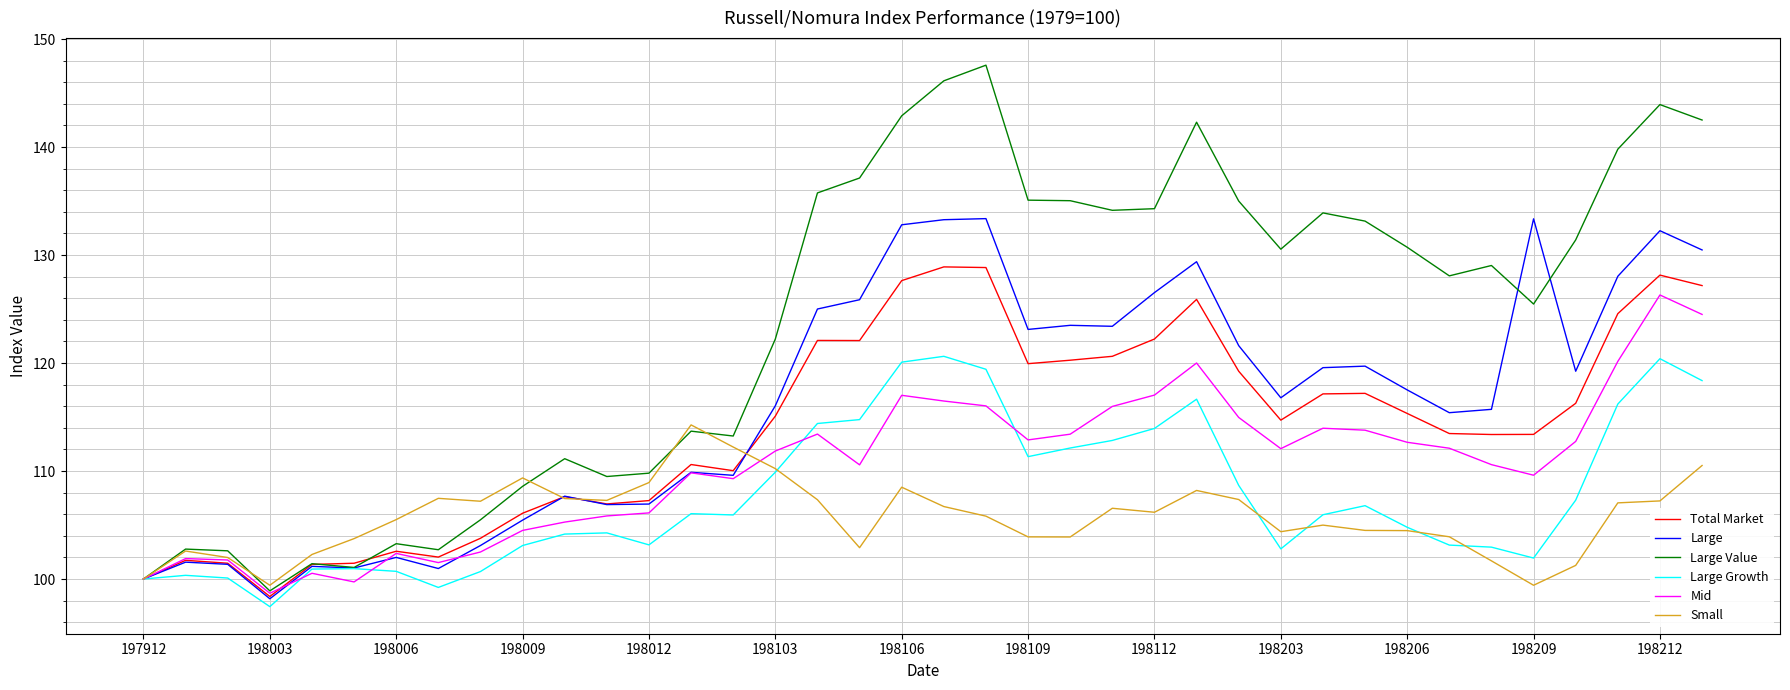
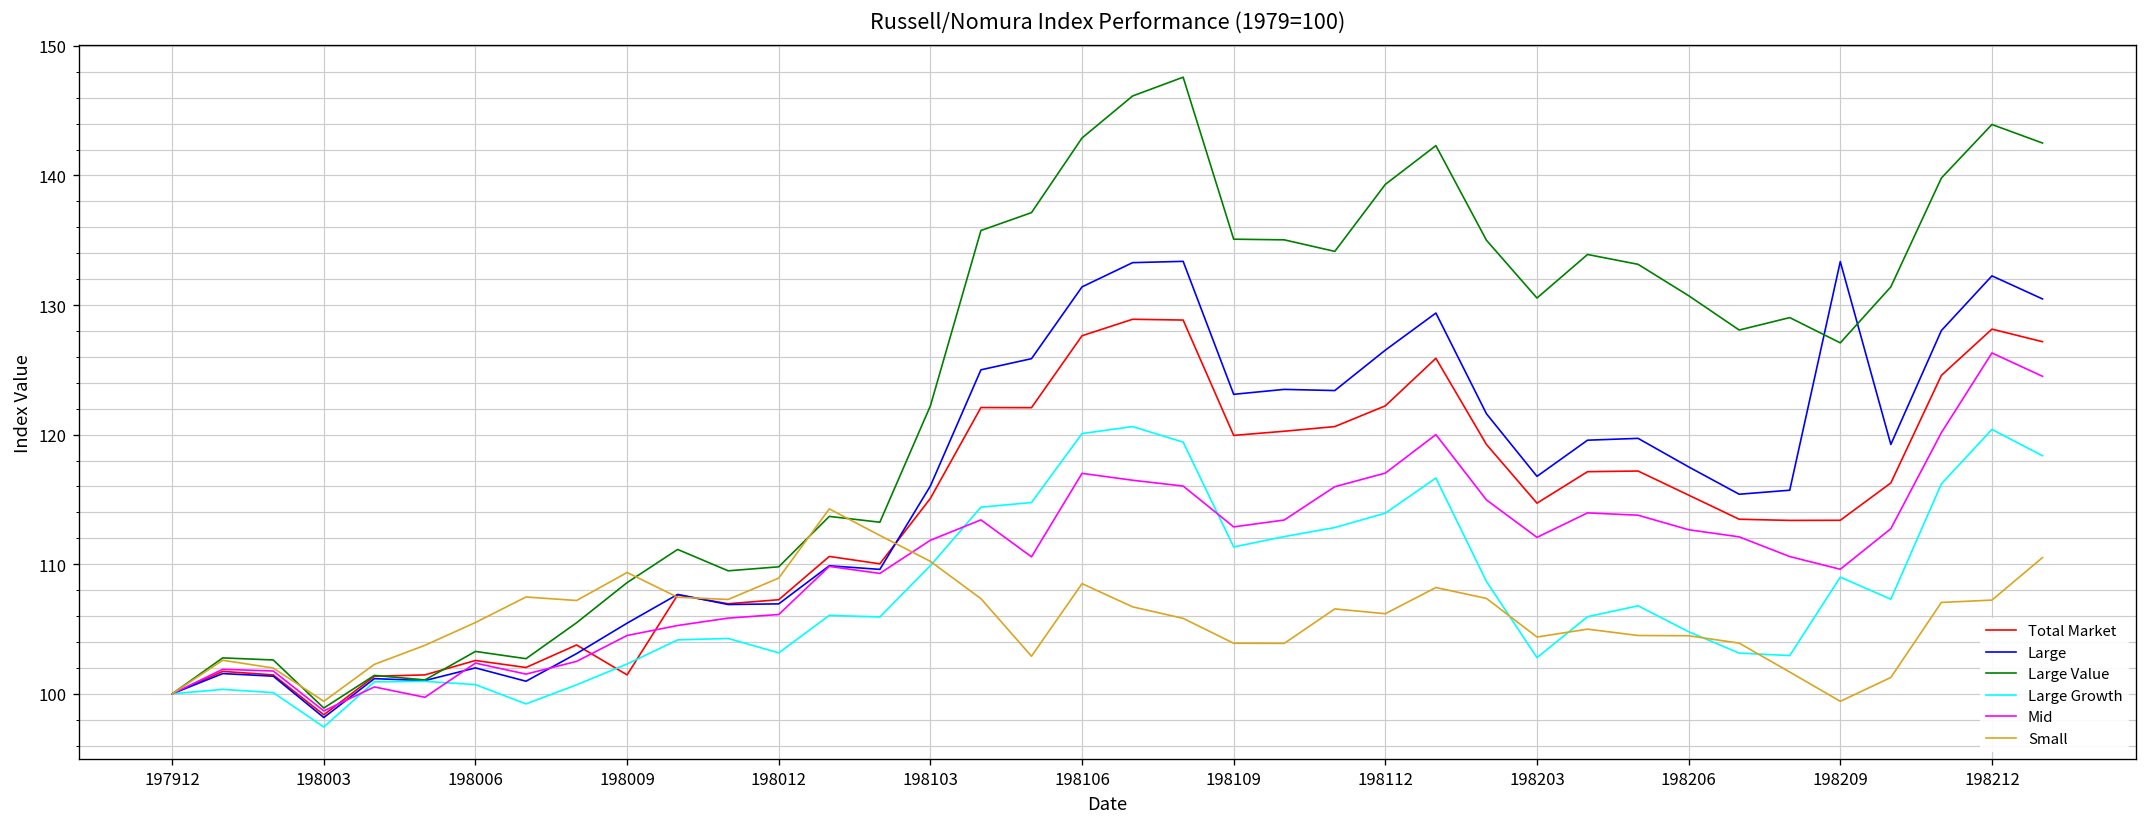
  {
    "Total Market": {
-     "198009": 106.1,
+     "198009": 101.5,
      "198012": 107.3,
      "198103": 115.1,
      "198106": 127.6,
      "198109": 119.9,
      "198112": 122.2,
      "198203": 114.7,
      "198206": 115.3,
      "198209": 113.4,
      "198212": 128.1
    },
    "Large": {
      "198006": 102.0,
      "198009": 105.5,
      "198012": 106.9,
      "198103": 116.0,
-     "198106": 132.8,
+     "198106": 131.4,
      "198109": 123.1,
      "198112": 126.5,
      "198203": 116.8,
      "198206": 117.5,
      "198209": 133.4,
      "198212": 132.3
    },
    "Large Value": {
      "198006": 103.3,
      "198009": 108.6,
      "198012": 109.8,
      "198103": 122.2,
      "198106": 142.9,
      "198109": 135.1,
-     "198112": 134.3,
+     "198112": 139.3,
      "198203": 130.5,
      "198206": 130.7,
-     "198209": 125.5,
+     "198209": 127.1,
      "198212": 143.9
    },
    "Large Growth": {
      "198003": 97.4,
      "198006": 100.7,
-     "198009": 103.1,
+     "198009": 102.3,
      "198012": 103.2,
      "198103": 109.9,
      "198106": 120.1,
      "198109": 111.3,
      "198112": 113.9,
      "198203": 102.8,
      "198206": 104.8,
-     "198209": 101.9,
+     "198209": 109.0,
      "198212": 120.4
    },
    "Mid": {
      "198009": 104.5,
      "198012": 106.1,
      "198103": 111.9,
      "198106": 117.0,
      "198109": 112.9,
      "198112": 117.0,
      "198203": 112.1,
      "198206": 112.7,
      "198209": 109.6,
      "198212": 126.3
    },
    "Small": {
      "198003": 99.4,
      "198006": 105.5,
      "198009": 109.4,
      "198012": 108.9,
      "198103": 110.2,
      "198106": 108.5,
      "198109": 103.9,
      "198112": 106.2,
      "198203": 104.4,
      "198206": 104.5,
      "198209": 99.4,
      "198212": 107.2
    }
  }
